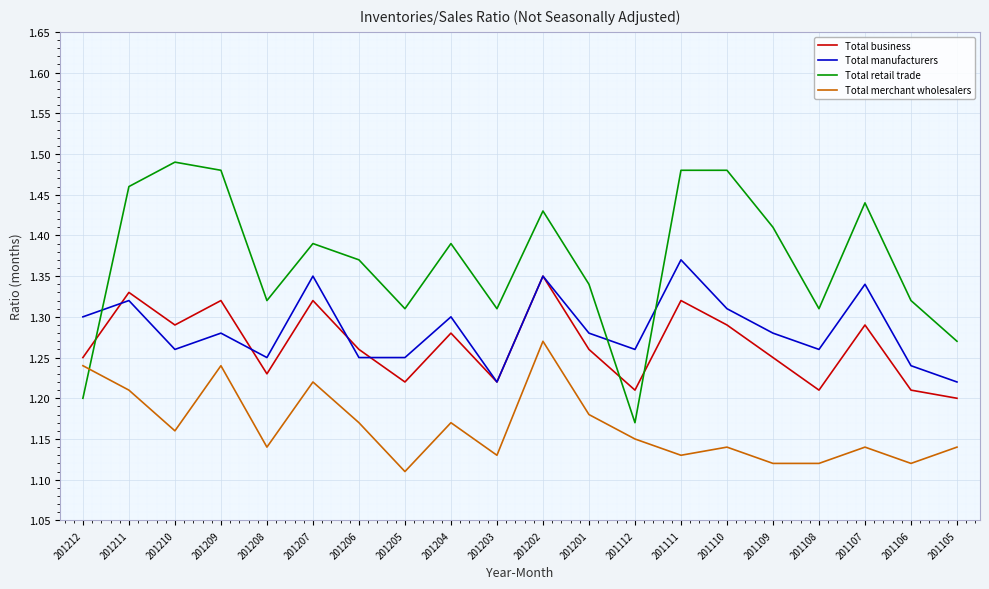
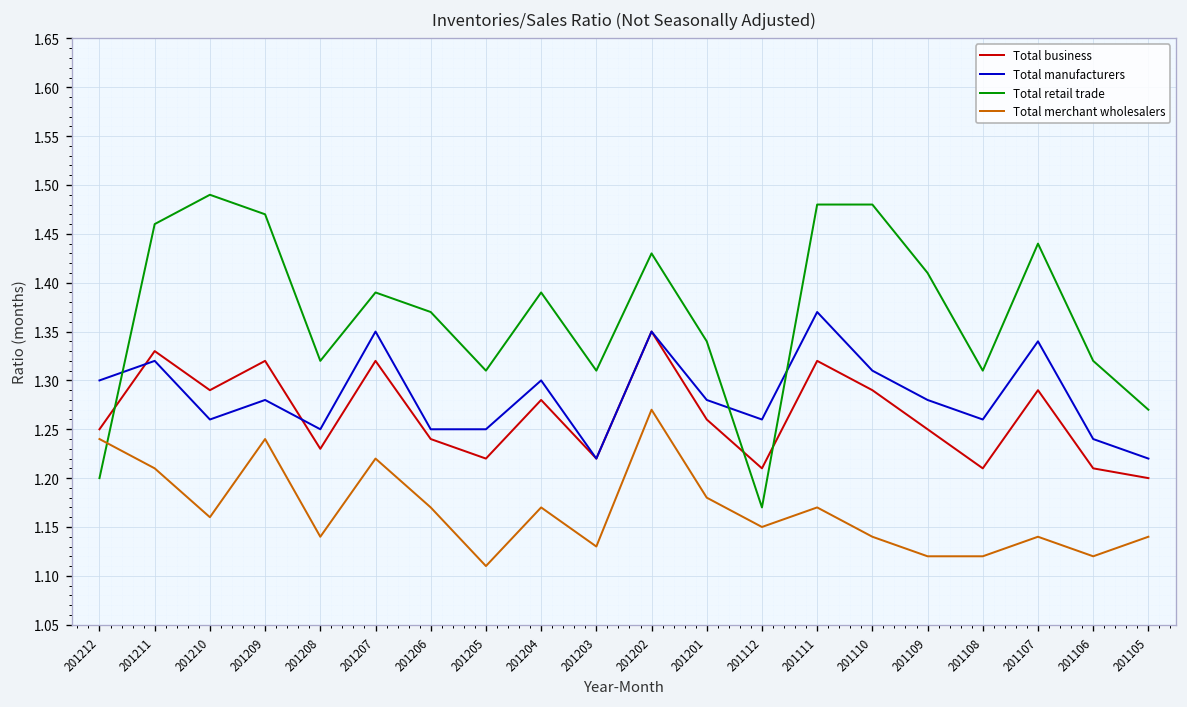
  {
    "Total business": {
      "201212": 1.25,
      "201211": 1.33,
      "201210": 1.29,
      "201209": 1.32,
      "201208": 1.23,
      "201207": 1.32,
-     "201206": 1.26,
+     "201206": 1.24,
      "201205": 1.22,
      "201204": 1.28,
      "201201": 1.26,
      "201112": 1.21,
      "201111": 1.32,
      "201110": 1.29,
      "201109": 1.25,
      "201108": 1.21,
      "201107": 1.29,
      "201106": 1.21,
      "201105": 1.20
    },
    "Total manufacturers": {
      "201212": 1.30,
      "201211": 1.32,
      "201210": 1.26,
      "201209": 1.28,
      "201208": 1.25,
      "201207": 1.35,
      "201206": 1.25,
      "201205": 1.25,
      "201204": 1.30,
      "201201": 1.28,
      "201112": 1.26,
      "201111": 1.37,
      "201110": 1.31,
      "201109": 1.28,
      "201108": 1.26,
      "201107": 1.34,
      "201106": 1.24,
      "201105": 1.22
    },
    "Total retail trade": {
      "201212": 1.20,
      "201211": 1.46,
      "201210": 1.49,
-     "201209": 1.48,
+     "201209": 1.47,
      "201208": 1.32,
      "201207": 1.39,
      "201206": 1.37,
      "201205": 1.31,
      "201204": 1.39,
      "201203": 1.31,
      "201202": 1.43,
      "201201": 1.34,
      "201112": 1.17,
      "201111": 1.48,
      "201110": 1.48,
      "201109": 1.41,
      "201108": 1.31,
      "201107": 1.44,
      "201106": 1.32,
      "201105": 1.27
    },
    "Total merchant wholesalers": {
      "201212": 1.24,
      "201211": 1.21,
      "201210": 1.16,
      "201209": 1.24,
      "201208": 1.14,
      "201207": 1.22,
      "201206": 1.17,
      "201205": 1.11,
      "201204": 1.17,
      "201203": 1.13,
      "201202": 1.27,
      "201201": 1.18,
      "201112": 1.15,
-     "201111": 1.13,
+     "201111": 1.17,
      "201110": 1.14,
      "201109": 1.12,
      "201108": 1.12,
      "201107": 1.14,
      "201106": 1.12,
      "201105": 1.14
    }
  }
